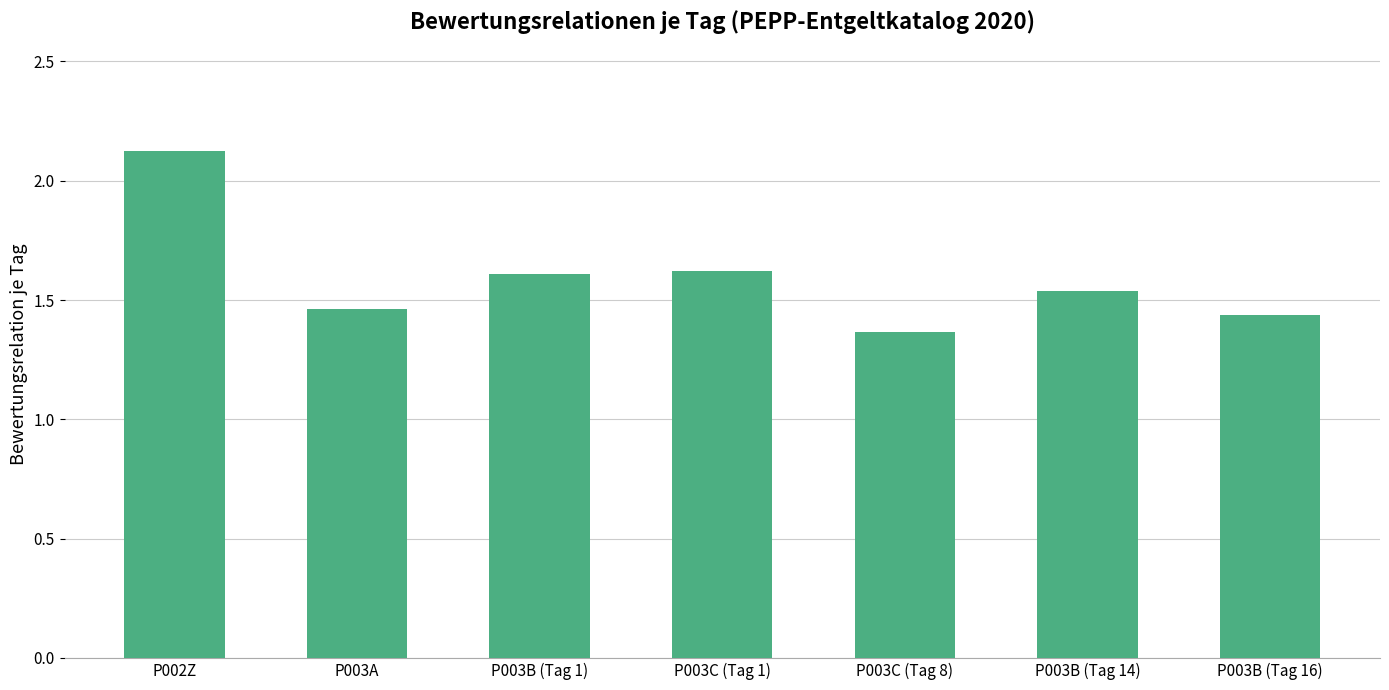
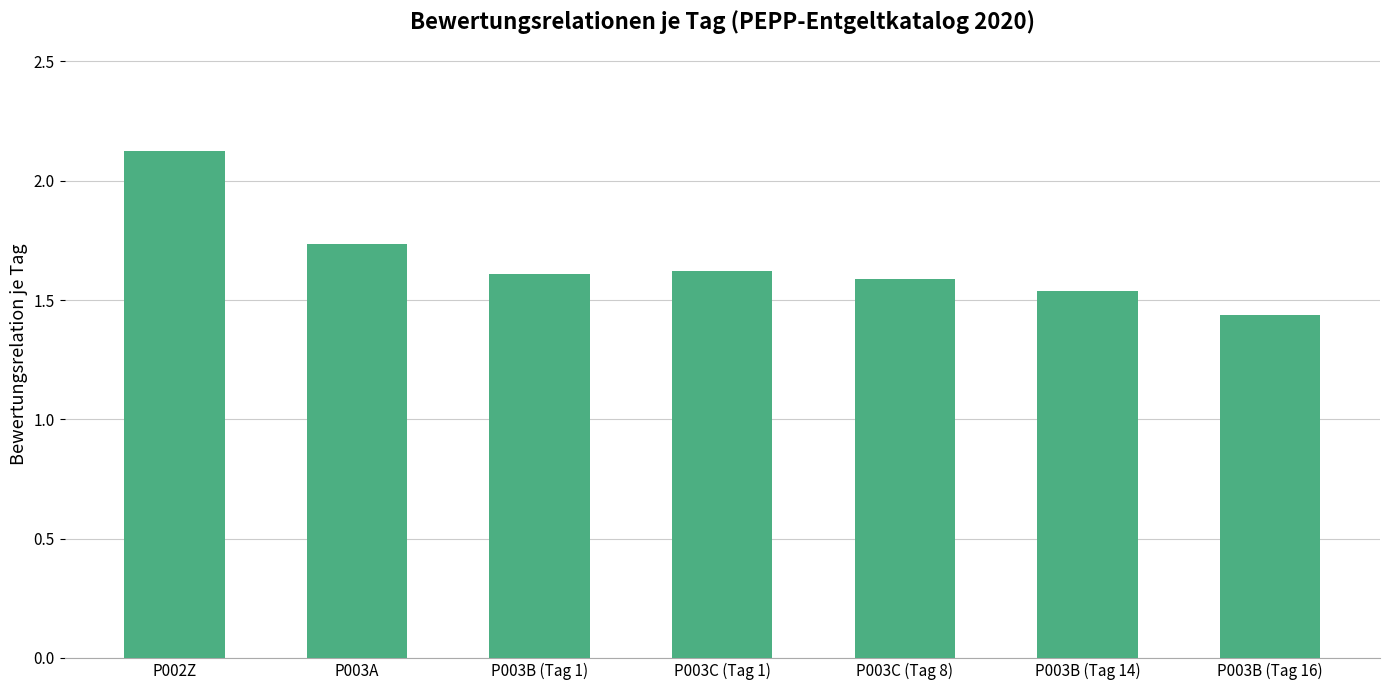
  {
    "P002Z": 2.12,
-   "P003A": 1.46,
+   "P003A": 1.74,
    "P003B (Tag 1)": 1.61,
    "P003C (Tag 1)": 1.62,
-   "P003C (Tag 8)": 1.37,
+   "P003C (Tag 8)": 1.59,
    "P003B (Tag 14)": 1.54,
    "P003B (Tag 16)": 1.44
  }
